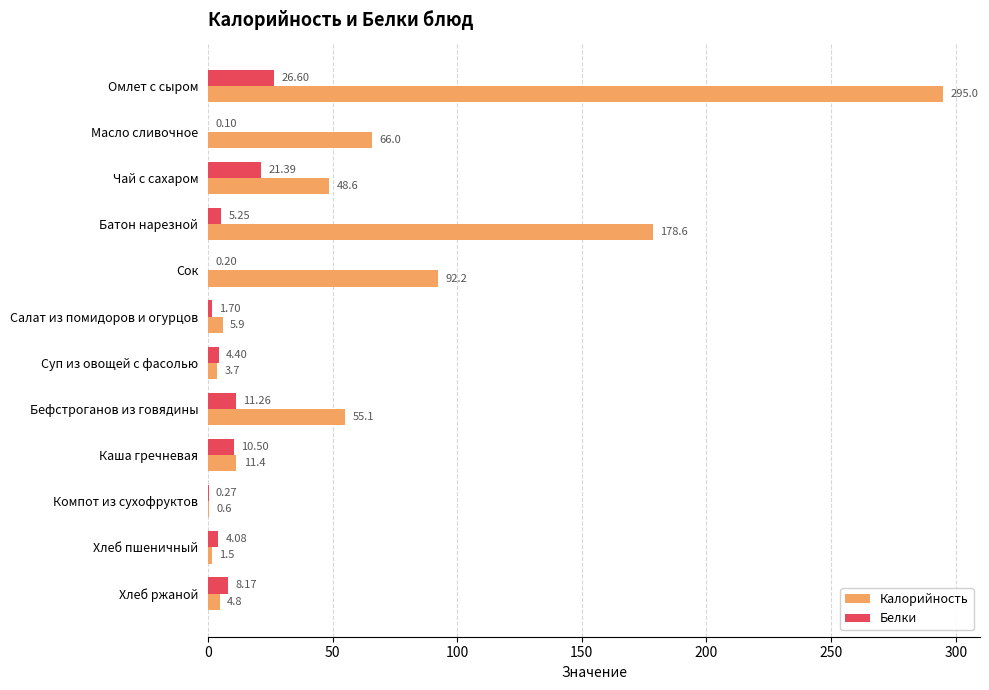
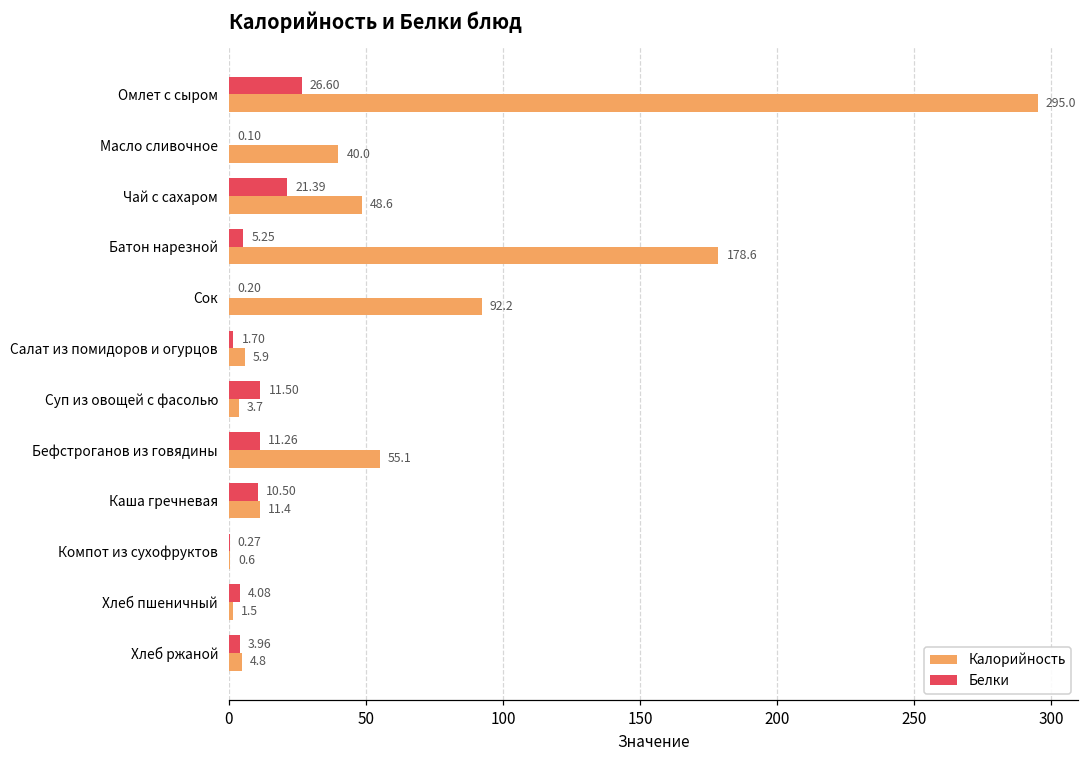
  {
    "Калорийность": {
      "Омлет с сыром": 295.0,
-     "Масло сливочное": 66.0,
+     "Масло сливочное": 40.0,
      "Чай с сахаром": 48.6,
      "Батон нарезной": 178.6,
      "Сок": 92.2,
      "Салат из помидоров и огурцов": 5.9,
      "Суп из овощей с фасолью": 3.7,
      "Бефстроганов из говядины": 55.1,
      "Каша гречневая": 11.4,
      "Компот из сухофруктов": 0.6,
      "Хлеб пшеничный": 1.5,
      "Хлеб ржаной": 4.8
    },
    "Белки": {
      "Омлет с сыром": 26.60,
      "Масло сливочное": 0.10,
      "Чай с сахаром": 21.39,
      "Батон нарезной": 5.25,
      "Сок": 0.20,
      "Салат из помидоров и огурцов": 1.70,
-     "Суп из овощей с фасолью": 4.40,
+     "Суп из овощей с фасолью": 11.50,
      "Бефстроганов из говядины": 11.26,
      "Каша гречневая": 10.50,
      "Компот из сухофруктов": 0.27,
      "Хлеб пшеничный": 4.08,
-     "Хлеб ржаной": 8.17
+     "Хлеб ржаной": 3.96
    }
  }
